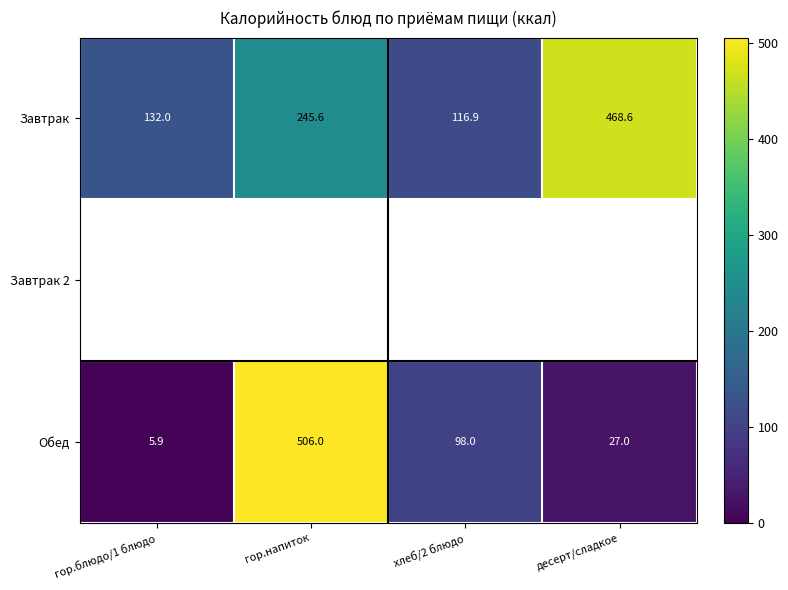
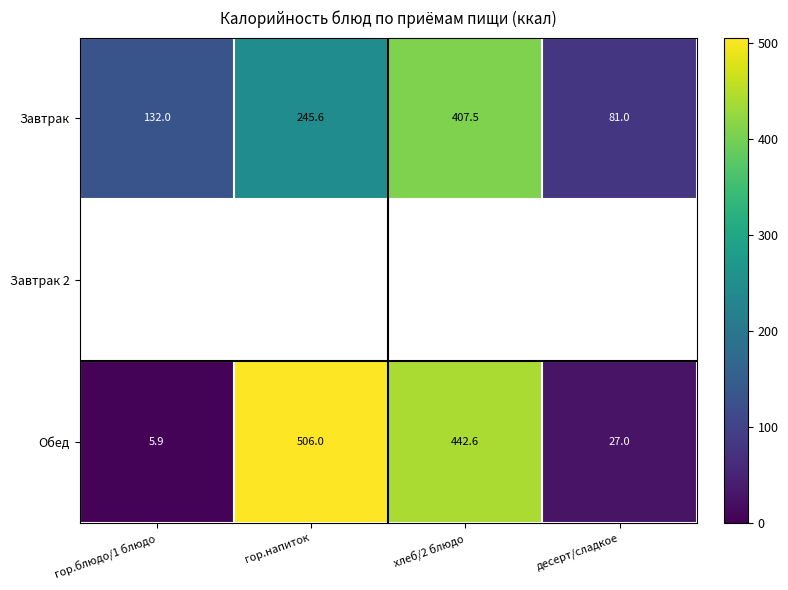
  {
    "Завтрак": {
      "гор.блюдо/1 блюдо": 132.0,
      "гор.напиток": 245.6,
-     "хлеб/2 блюдо": 116.9,
-     "десерт/сладкое": 468.6
+     "хлеб/2 блюдо": 407.5,
+     "десерт/сладкое": 81.0
    },
    "Обед": {
      "гор.блюдо/1 блюдо": 5.9,
      "гор.напиток": 506.0,
-     "хлеб/2 блюдо": 98.0,
+     "хлеб/2 блюдо": 442.6,
      "десерт/сладкое": 27.0
    }
  }
